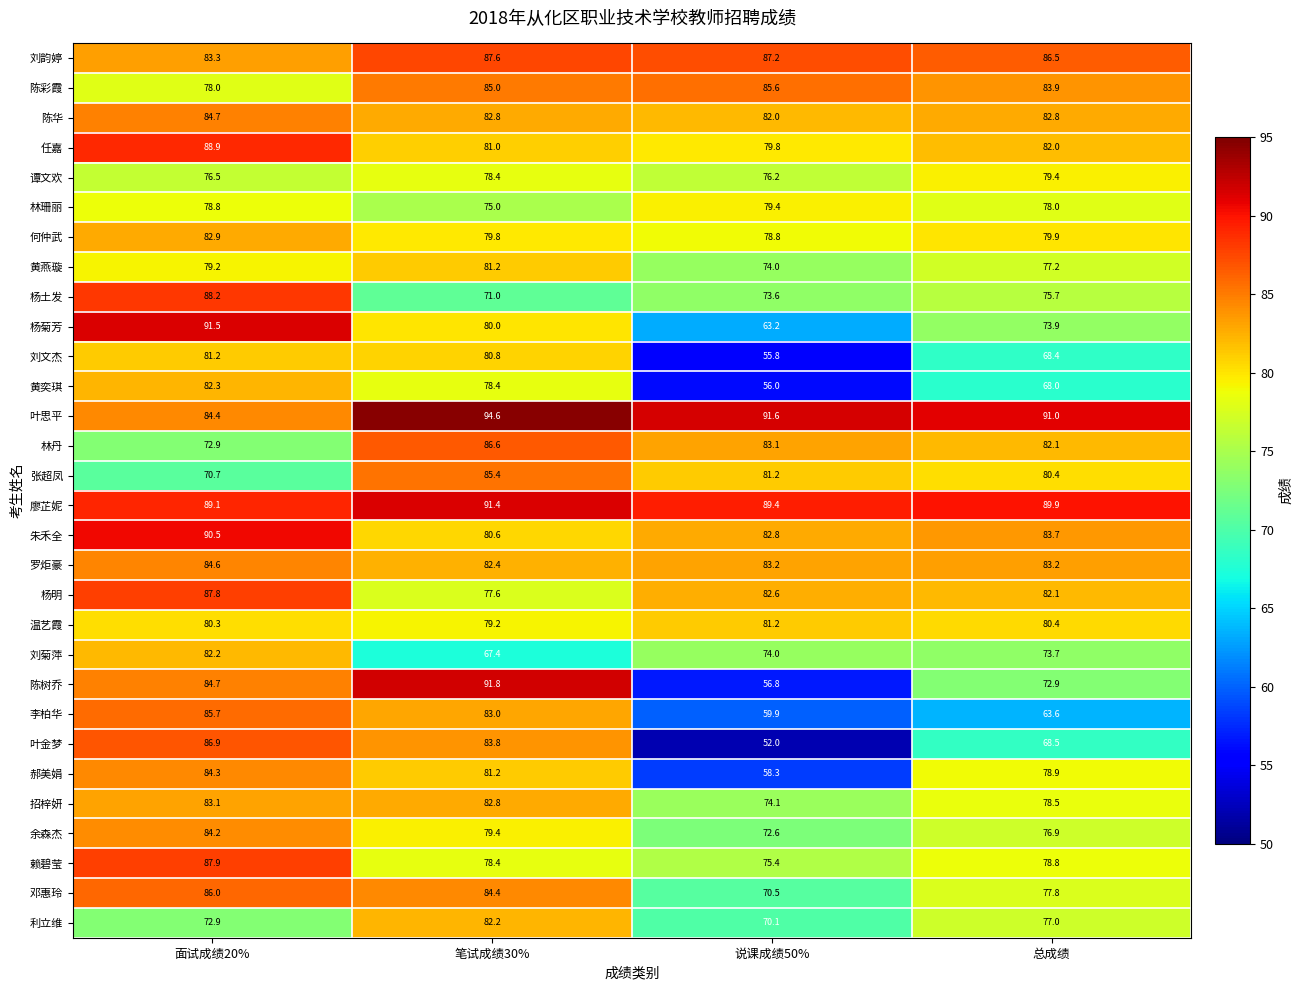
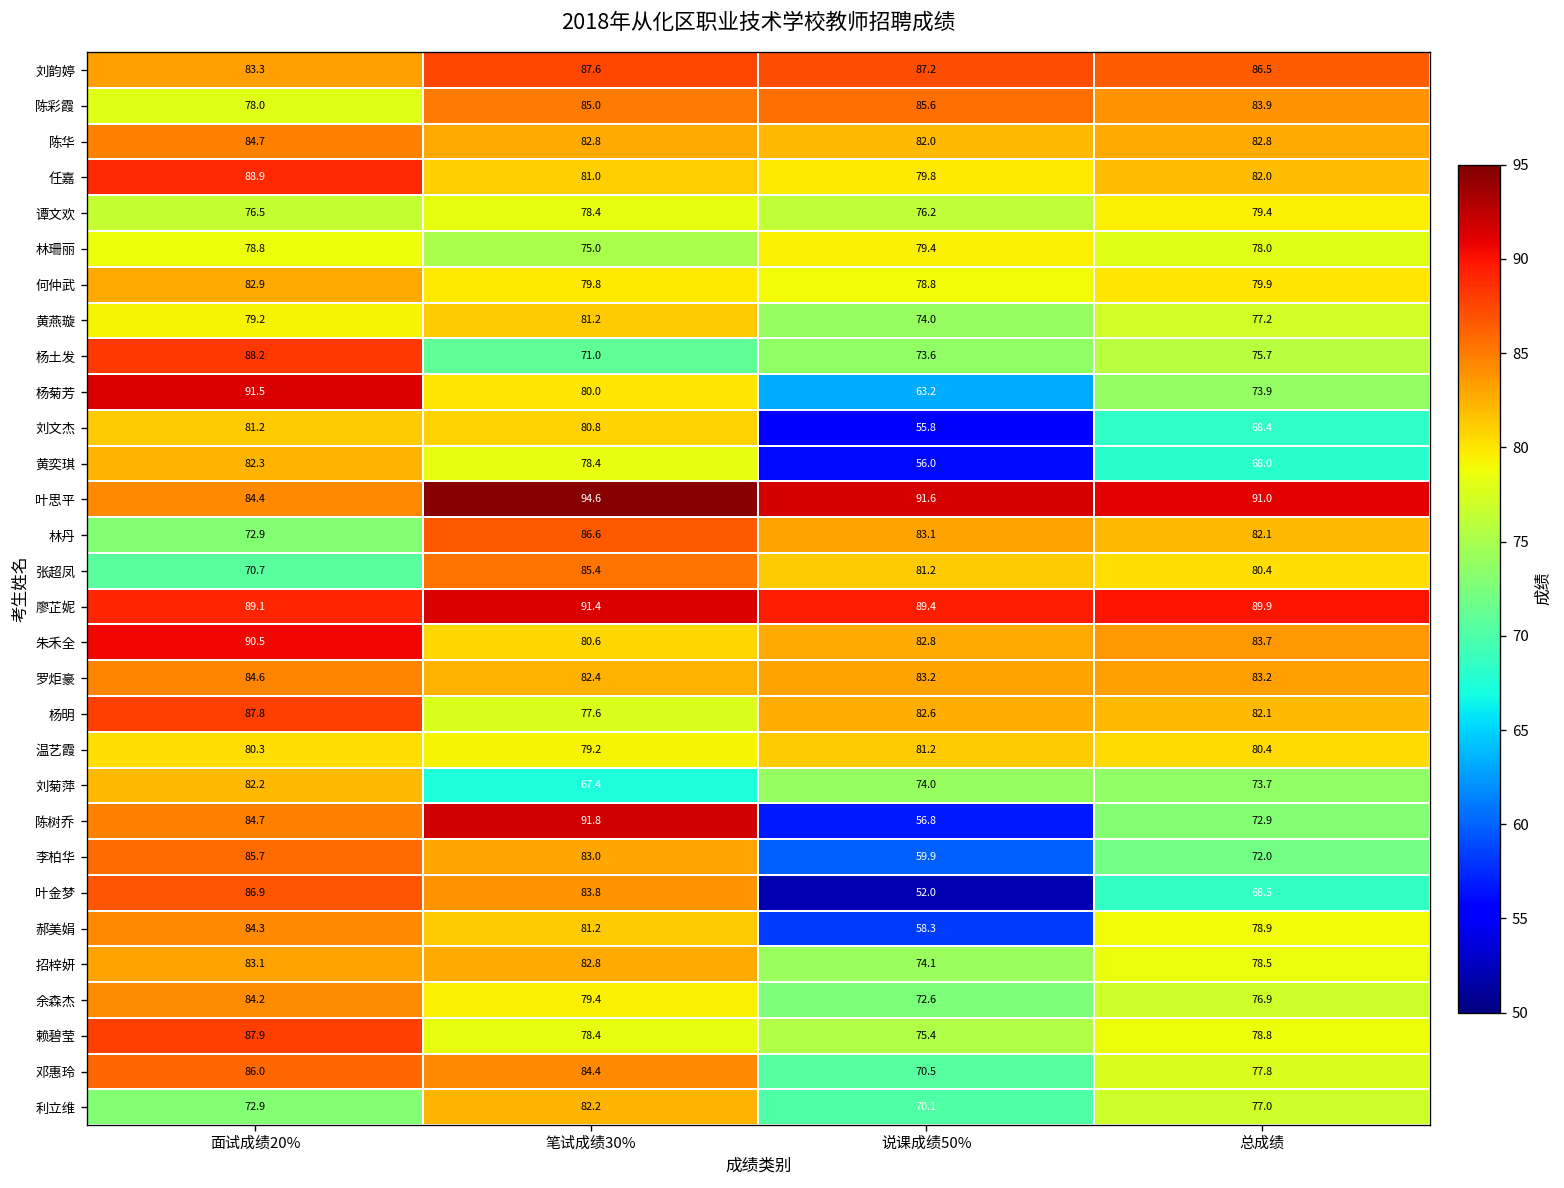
  {
    "刘韵婷": {
      "面试成绩20%": 83.3,
      "笔试成绩30%": 87.6,
      "说课成绩50%": 87.2,
      "总成绩": 86.5
    },
    "陈彩霞": {
      "面试成绩20%": 78.0,
      "笔试成绩30%": 85.0,
      "说课成绩50%": 85.6,
      "总成绩": 83.9
    },
    "陈华": {
      "面试成绩20%": 84.7,
      "笔试成绩30%": 82.8,
      "说课成绩50%": 82.0,
      "总成绩": 82.8
    },
    "任嘉": {
      "面试成绩20%": 88.9,
      "笔试成绩30%": 81.0,
      "说课成绩50%": 79.8,
      "总成绩": 82.0
    },
    "谭文欢": {
      "面试成绩20%": 76.5,
      "笔试成绩30%": 78.4,
      "说课成绩50%": 76.2,
      "总成绩": 79.4
    },
    "林珊丽": {
      "面试成绩20%": 78.8,
      "笔试成绩30%": 75.0,
      "说课成绩50%": 79.4,
      "总成绩": 78.0
    },
    "何仲武": {
      "面试成绩20%": 82.9,
      "笔试成绩30%": 79.8,
      "说课成绩50%": 78.8,
      "总成绩": 79.9
    },
    "黄燕璇": {
      "面试成绩20%": 79.2,
      "笔试成绩30%": 81.2,
      "说课成绩50%": 74.0,
      "总成绩": 77.2
    },
    "杨土发": {
      "面试成绩20%": 88.2,
      "笔试成绩30%": 71.0,
      "说课成绩50%": 73.6,
      "总成绩": 75.7
    },
    "杨菊芳": {
      "面试成绩20%": 91.5,
      "笔试成绩30%": 80.0,
      "说课成绩50%": 63.2,
      "总成绩": 73.9
    },
    "刘文杰": {
      "面试成绩20%": 81.2,
      "笔试成绩30%": 80.8,
      "说课成绩50%": 55.8,
      "总成绩": 68.4
    },
    "黄奕琪": {
      "面试成绩20%": 82.3,
      "笔试成绩30%": 78.4,
      "说课成绩50%": 56.0,
      "总成绩": 68.0
    },
    "叶思平": {
      "面试成绩20%": 84.4,
      "笔试成绩30%": 94.6,
      "说课成绩50%": 91.6,
      "总成绩": 91.0
    },
    "林丹": {
      "面试成绩20%": 72.9,
      "笔试成绩30%": 86.6,
      "说课成绩50%": 83.1,
      "总成绩": 82.1
    },
    "张超凤": {
      "面试成绩20%": 70.7,
      "笔试成绩30%": 85.4,
      "说课成绩50%": 81.2,
      "总成绩": 80.4
    },
    "廖芷妮": {
      "面试成绩20%": 89.1,
      "笔试成绩30%": 91.4,
      "说课成绩50%": 89.4,
      "总成绩": 89.9
    },
    "朱禾全": {
      "面试成绩20%": 90.5,
      "笔试成绩30%": 80.6,
      "说课成绩50%": 82.8,
      "总成绩": 83.7
    },
    "罗炬豪": {
      "面试成绩20%": 84.6,
      "笔试成绩30%": 82.4,
      "说课成绩50%": 83.2,
      "总成绩": 83.2
    },
    "杨明": {
      "面试成绩20%": 87.8,
      "笔试成绩30%": 77.6,
      "说课成绩50%": 82.6,
      "总成绩": 82.1
    },
    "温艺霞": {
      "面试成绩20%": 80.3,
      "笔试成绩30%": 79.2,
      "说课成绩50%": 81.2,
      "总成绩": 80.4
    },
    "刘菊萍": {
      "面试成绩20%": 82.2,
      "笔试成绩30%": 67.4,
      "说课成绩50%": 74.0,
      "总成绩": 73.7
    },
    "陈树乔": {
      "面试成绩20%": 84.7,
      "笔试成绩30%": 91.8,
      "说课成绩50%": 56.8,
      "总成绩": 72.9
    },
    "李柏华": {
      "面试成绩20%": 85.7,
      "笔试成绩30%": 83.0,
      "说课成绩50%": 59.9,
-     "总成绩": 63.6
+     "总成绩": 72.0
    },
    "叶金梦": {
      "面试成绩20%": 86.9,
      "笔试成绩30%": 83.8,
      "说课成绩50%": 52.0,
      "总成绩": 68.5
    },
    "郝美娟": {
      "面试成绩20%": 84.3,
      "笔试成绩30%": 81.2,
      "说课成绩50%": 58.3,
      "总成绩": 78.9
    },
    "招梓妍": {
      "面试成绩20%": 83.1,
      "笔试成绩30%": 82.8,
      "说课成绩50%": 74.1,
      "总成绩": 78.5
    },
    "余森杰": {
      "面试成绩20%": 84.2,
      "笔试成绩30%": 79.4,
      "说课成绩50%": 72.6,
      "总成绩": 76.9
    },
    "赖碧莹": {
      "面试成绩20%": 87.9,
      "笔试成绩30%": 78.4,
      "说课成绩50%": 75.4,
      "总成绩": 78.8
    },
    "邓惠玲": {
      "面试成绩20%": 86.0,
      "笔试成绩30%": 84.4,
      "说课成绩50%": 70.5,
      "总成绩": 77.8
    },
    "利立维": {
      "面试成绩20%": 72.9,
      "笔试成绩30%": 82.2,
      "说课成绩50%": 70.1,
      "总成绩": 77.0
    }
  }
